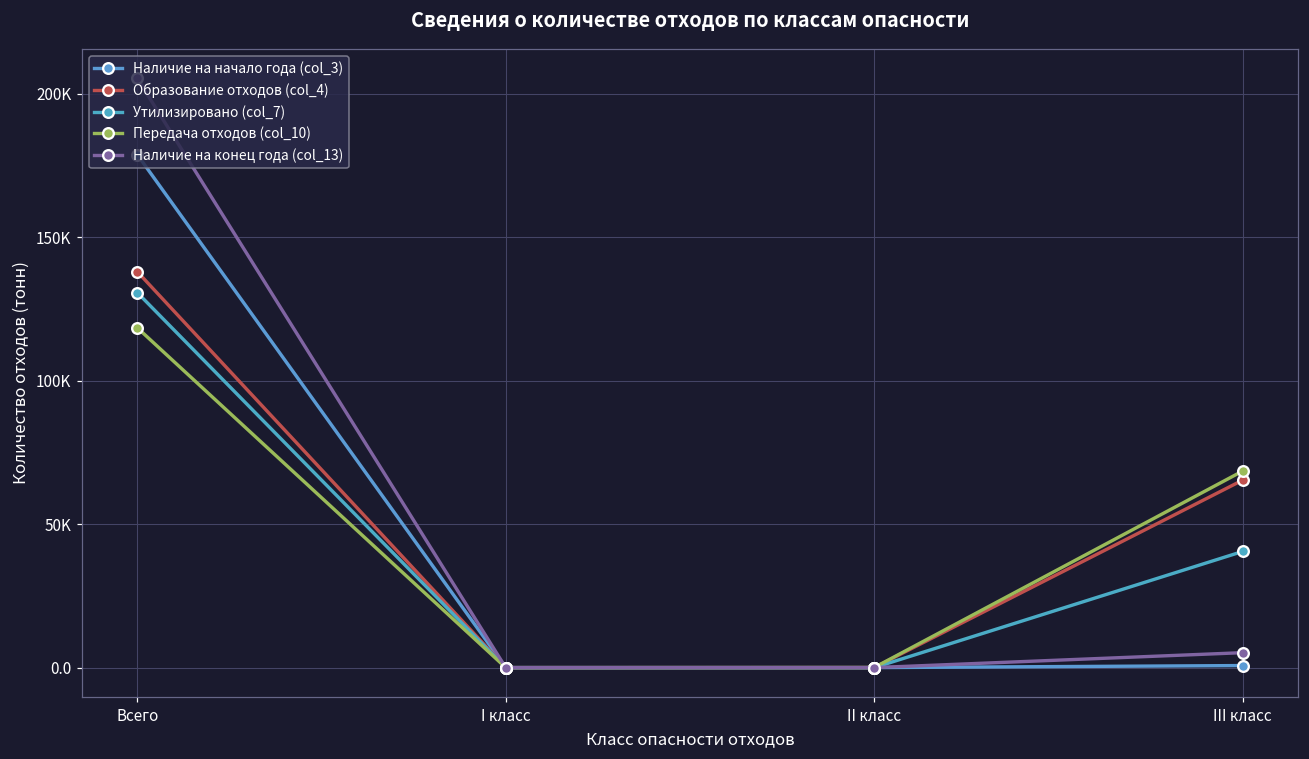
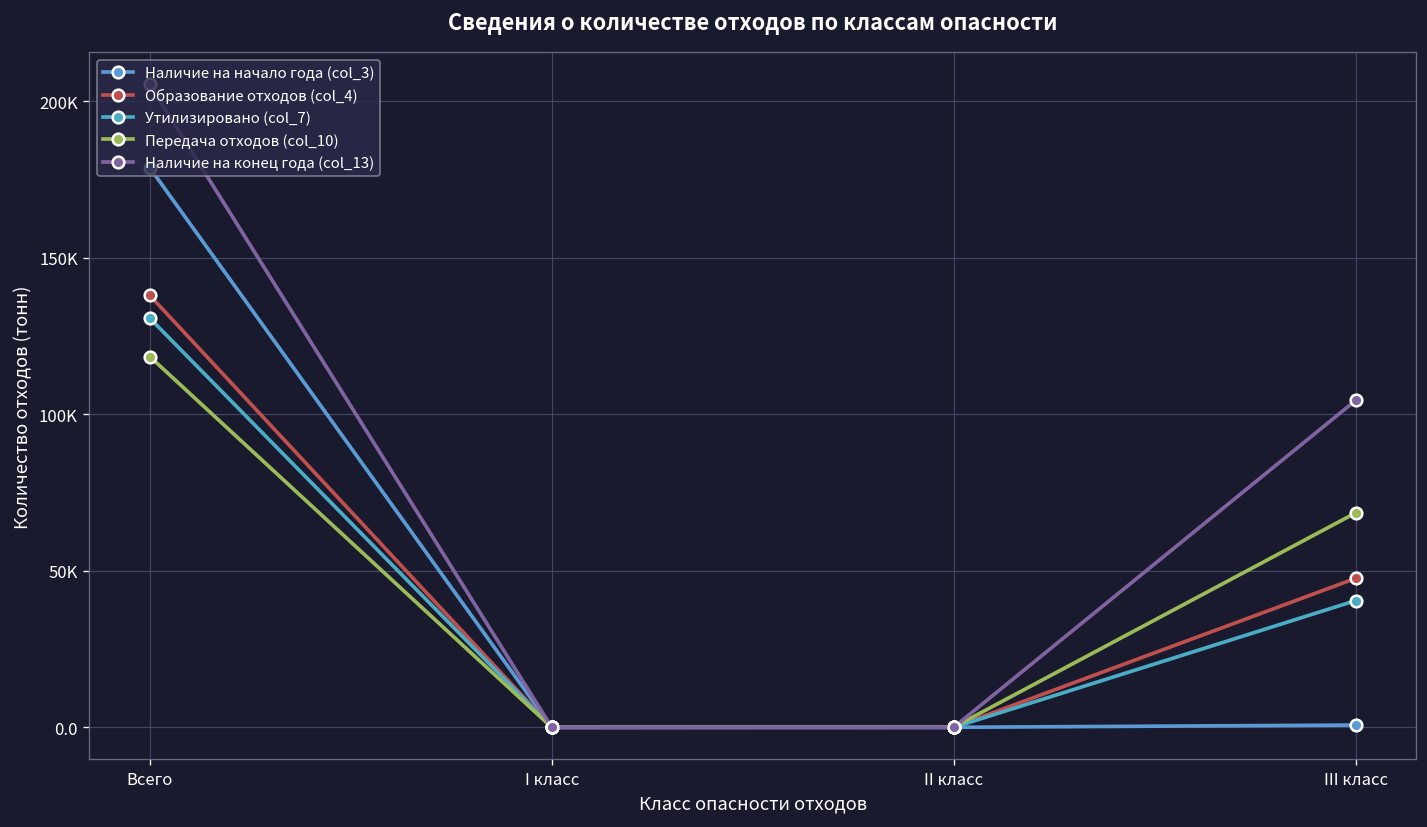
  {
    "Образование отходов (col_4)": {
      "Всего": 138000,
-     "III класс": 65000
+     "III класс": 48000
    },
    "Передача отходов (col_10)": {
      "Всего": 118000,
      "III класс": 69000
    },
    "Наличие на конец года (col_13)": {
-     "III класс": 5000
+     "III класс": 104000
    }
  }
